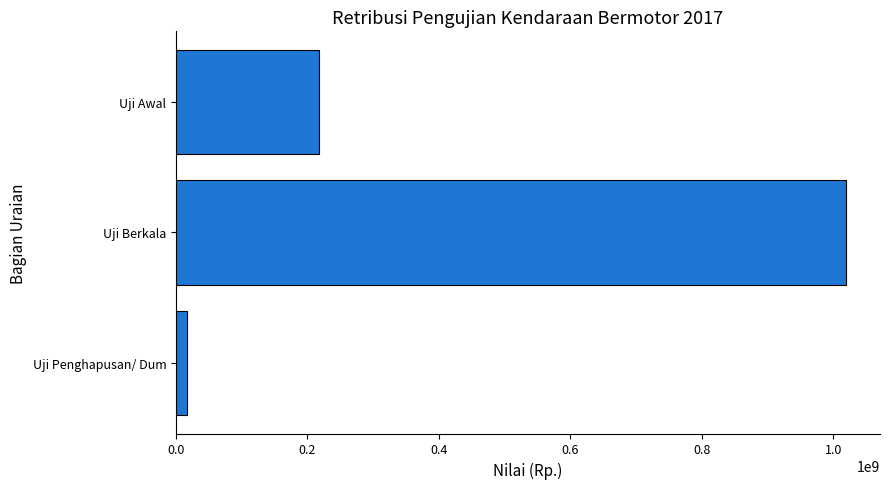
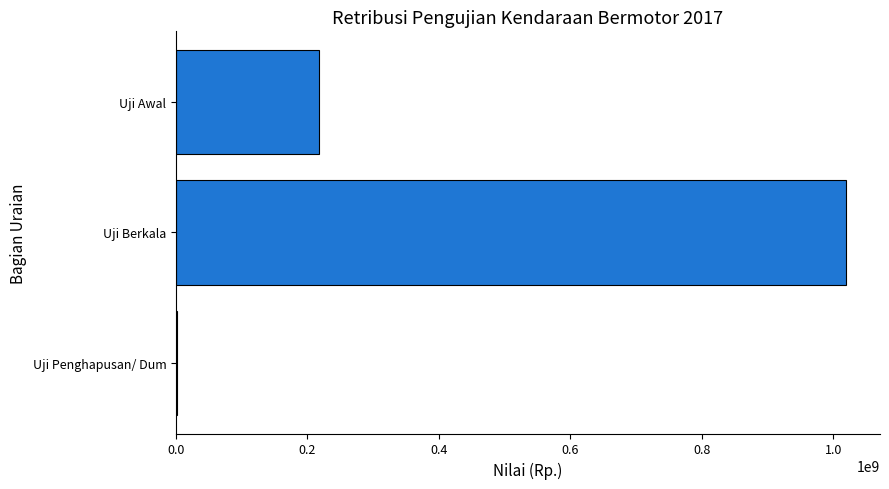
  {
    "Uji Awal": 220000000,
    "Uji Berkala": 1020000000,
-   "Uji Penghapusan/ Dum": 20000000
+   "Uji Penghapusan/ Dum": 0
  }
